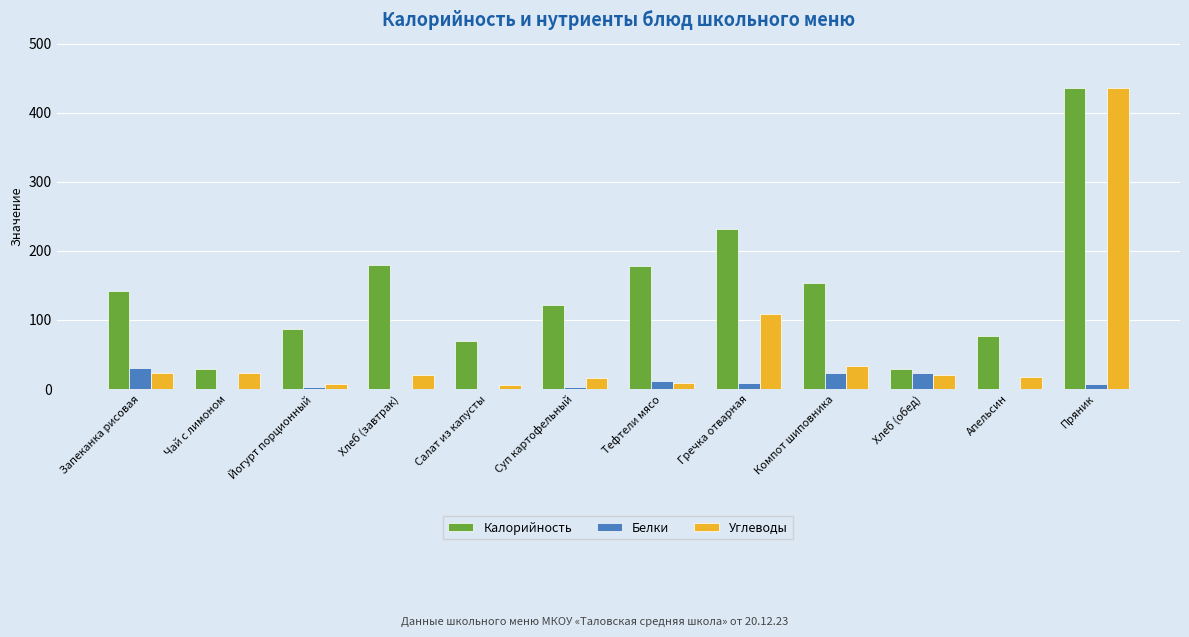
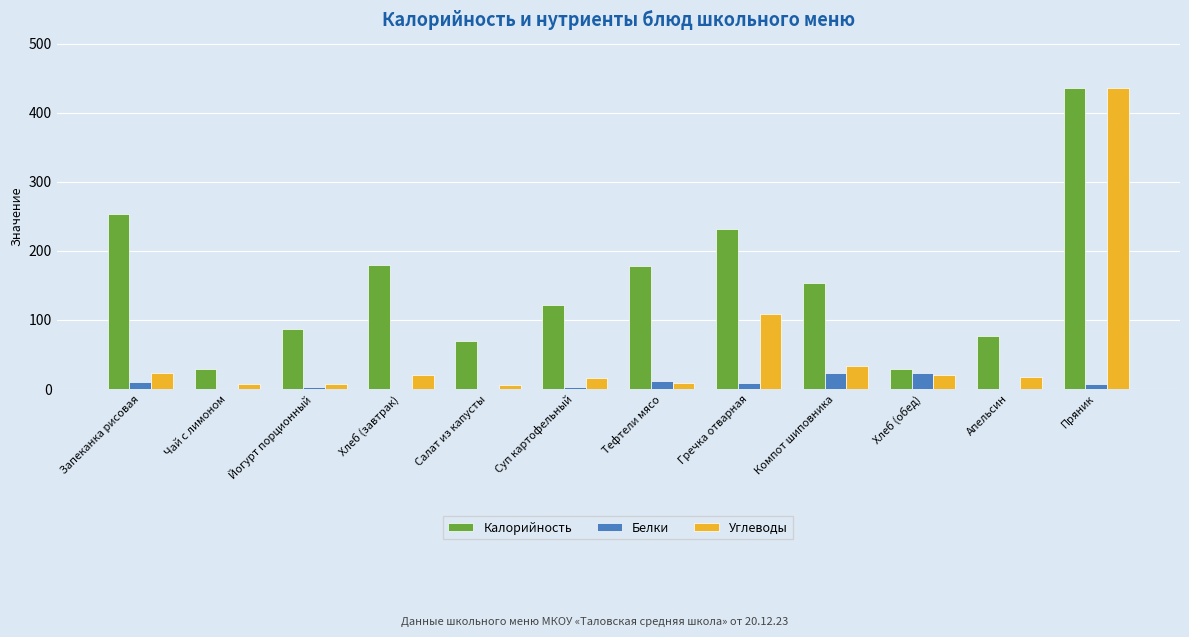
  {
    "Калорийность": {
-     "Запеканка рисовая": 140,
+     "Запеканка рисовая": 250,
      "Чай с лимоном": 30,
      "Йогурт порционный": 90,
      "Хлеб (завтрак)": 180,
      "Салат из капусты": 70,
      "Суп картофельный": 120,
      "Тефтели мясо": 180,
      "Гречка отварная": 230,
      "Компот шиповника": 150,
      "Хлеб (обед)": 30,
      "Апельсин": 80,
      "Пряник": 440
    },
    "Белки": {
-     "Запеканка рисовая": 30,
+     "Запеканка рисовая": 10,
      "Тефтели мясо": 10,
      "Гречка отварная": 10,
      "Компот шиповника": 20,
      "Хлеб (обед)": 20,
      "Пряник": 10
    },
    "Углеводы": {
      "Запеканка рисовая": 20,
-     "Чай с лимоном": 20,
+     "Чай с лимоном": 10,
      "Йогурт порционный": 10,
      "Хлеб (завтрак)": 20,
      "Салат из капусты": 10,
      "Суп картофельный": 20,
      "Тефтели мясо": 10,
      "Гречка отварная": 110,
      "Компот шиповника": 30,
      "Хлеб (обед)": 20,
      "Апельсин": 20,
      "Пряник": 440
    }
  }
